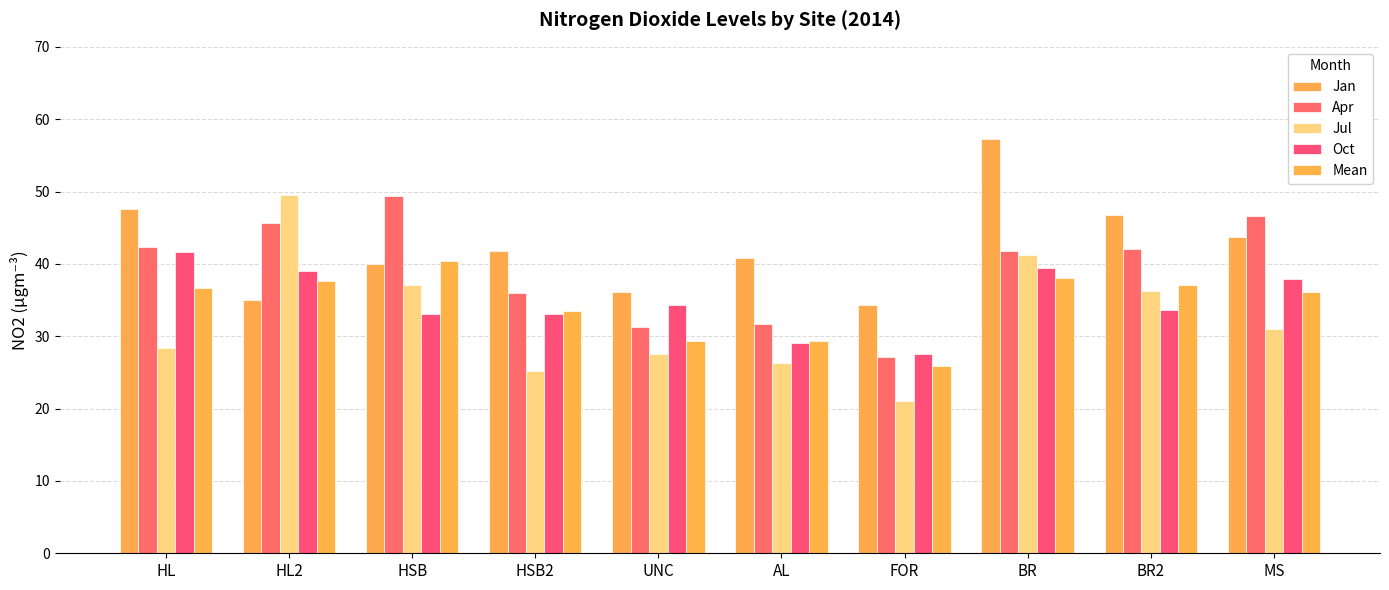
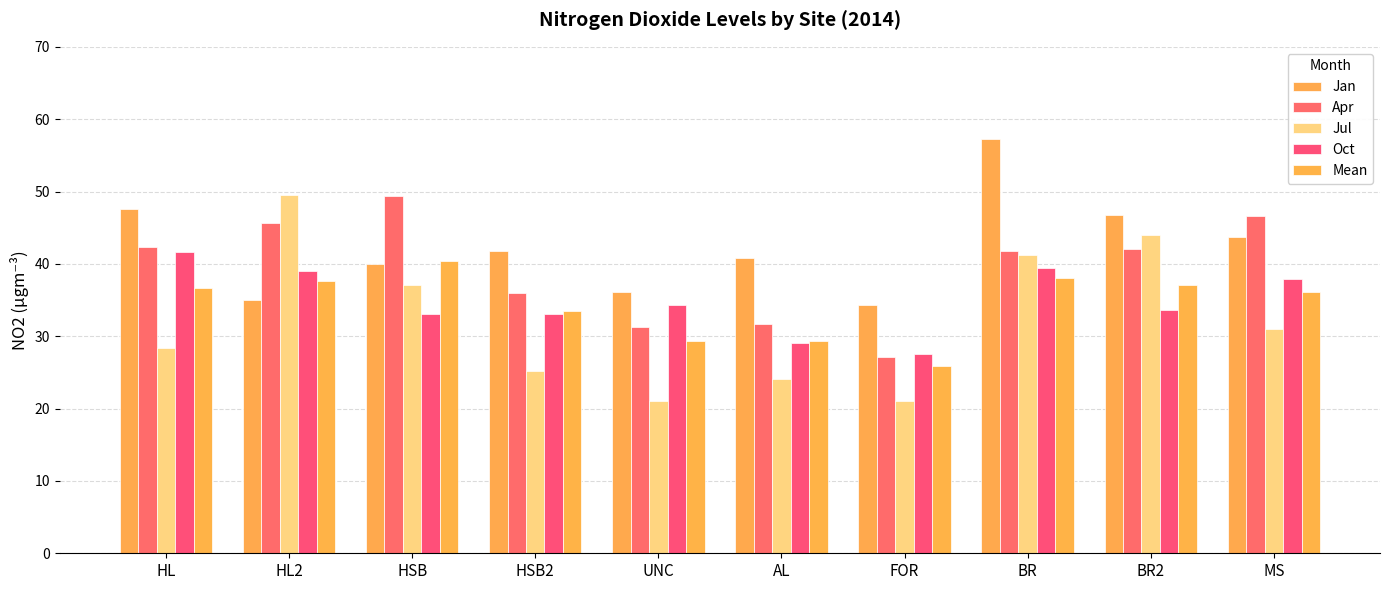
  {
    "Jul": {
      "HL": 28,
      "HL2": 50,
      "HSB": 37,
      "HSB2": 25,
-     "UNC": 28,
-     "AL": 26,
+     "UNC": 21,
+     "AL": 24,
      "FOR": 21,
      "BR": 41,
-     "BR2": 36,
+     "BR2": 44,
      "MS": 31
    }
  }
